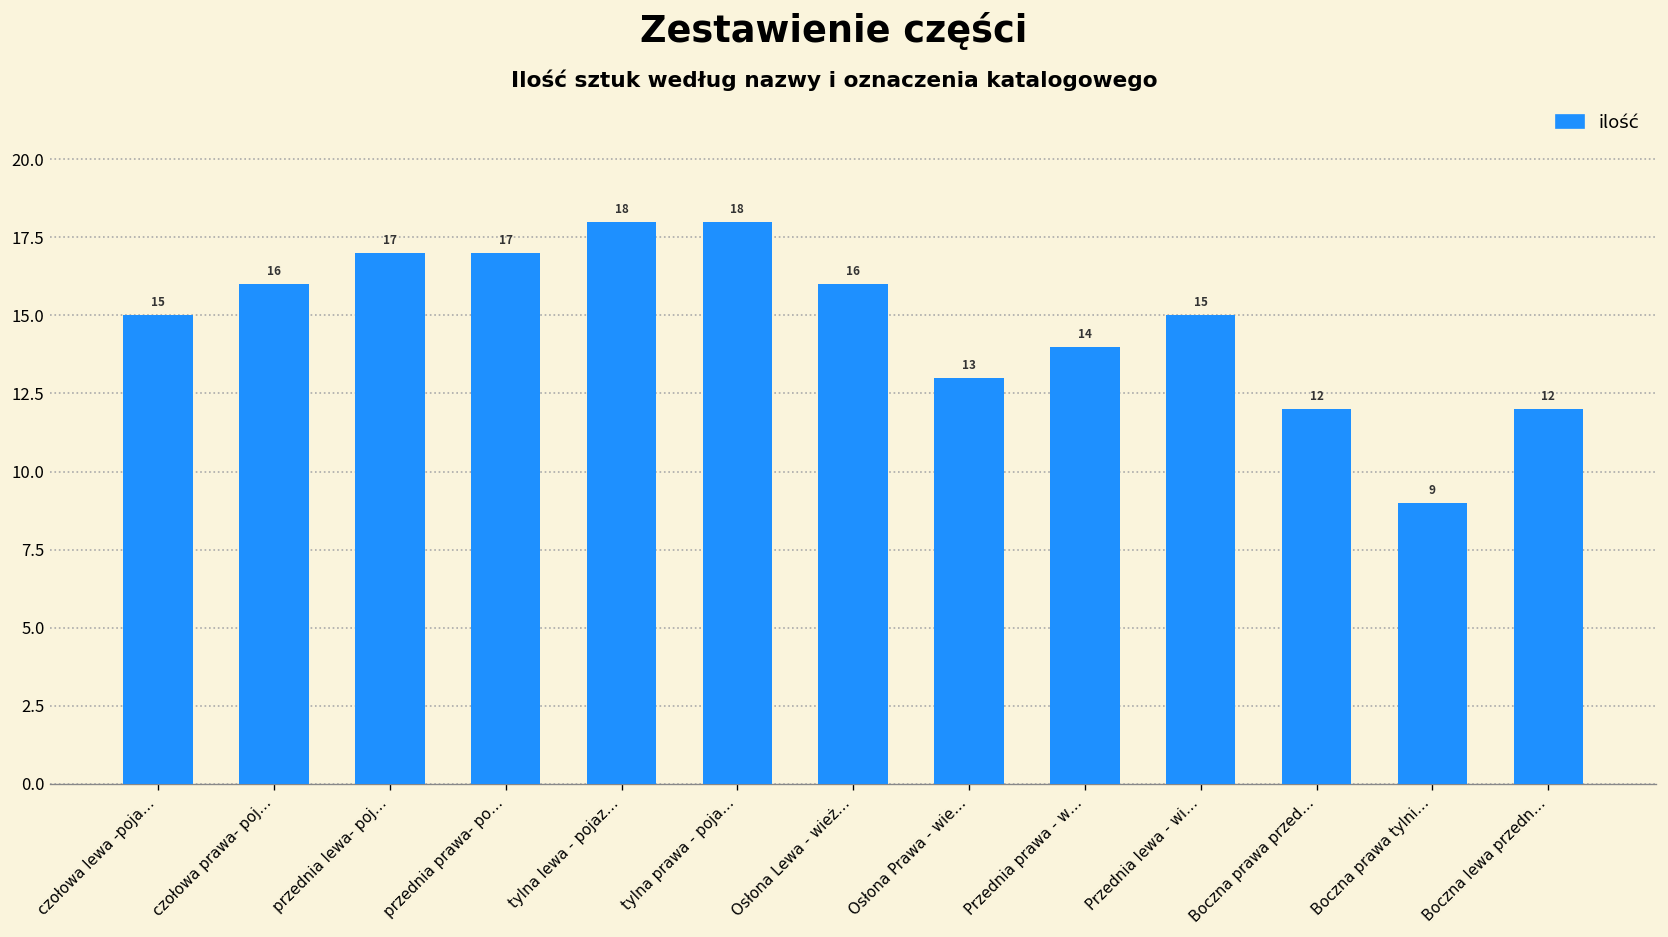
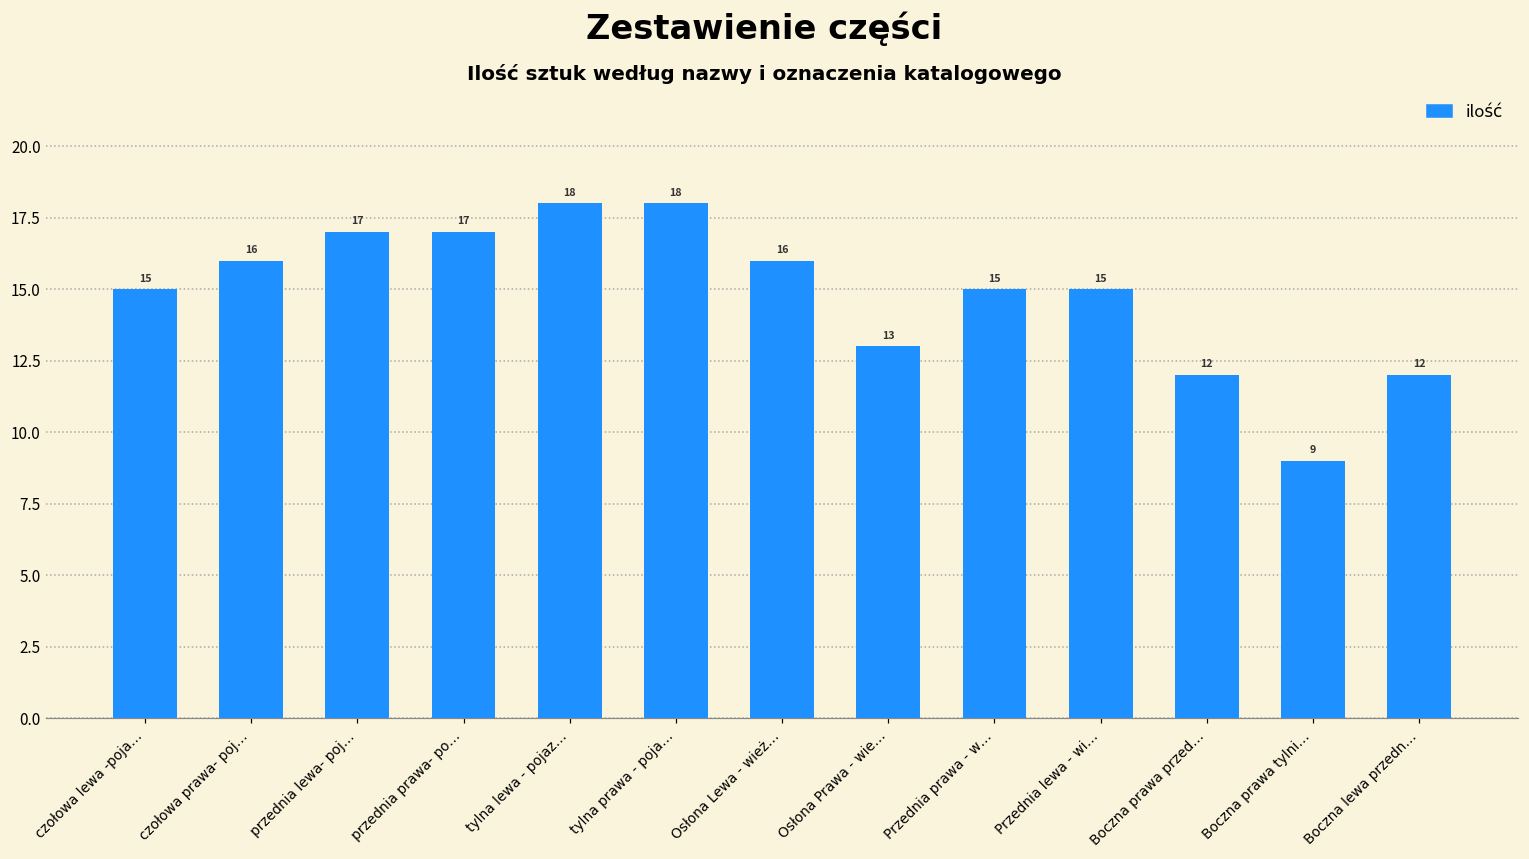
  {
    "czołowa lewa -poja…": 15,
    "czołowa prawa- poj…": 16,
    "przednia lewa- poj…": 17,
    "przednia prawa- po…": 17,
    "tylna lewa - pojaz…": 18,
    "tylna prawa - poja…": 18,
    "Osłona Lewa - wież…": 16,
    "Osłona Prawa - wie…": 13,
-   "Przednia prawa - w…": 14,
+   "Przednia prawa - w…": 15,
    "Przednia lewa - wi…": 15,
    "Boczna prawa przed…": 12,
    "Boczna prawa tylni…": 9,
    "Boczna lewa przedn…": 12
  }
